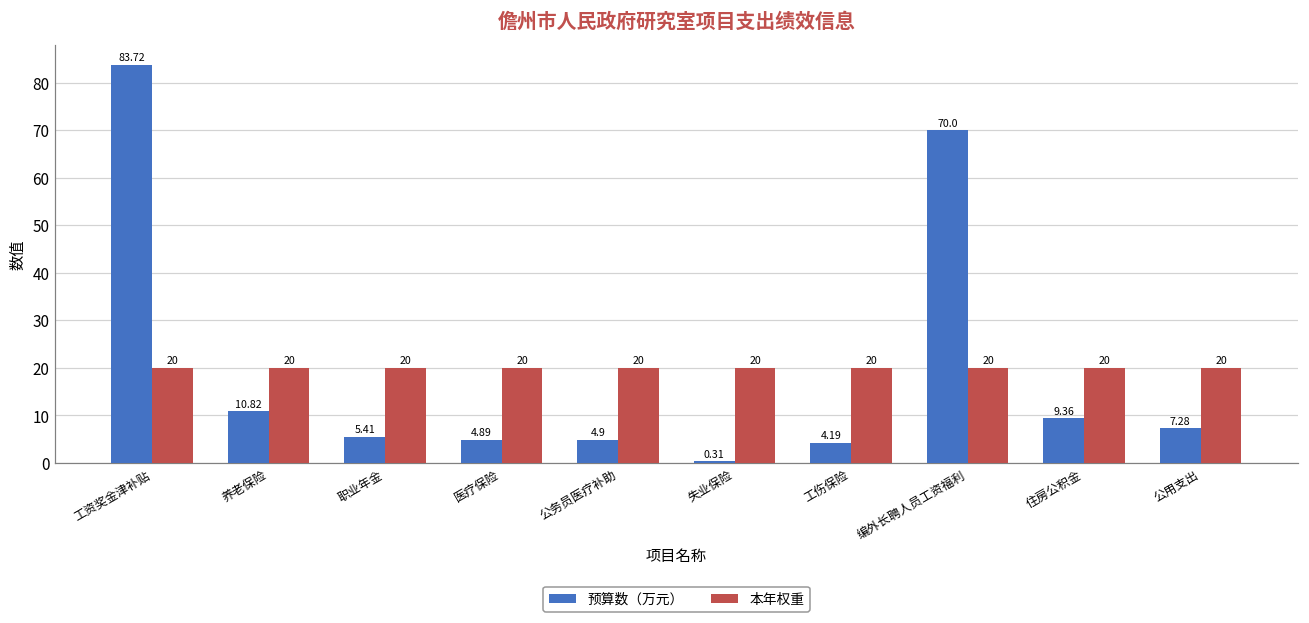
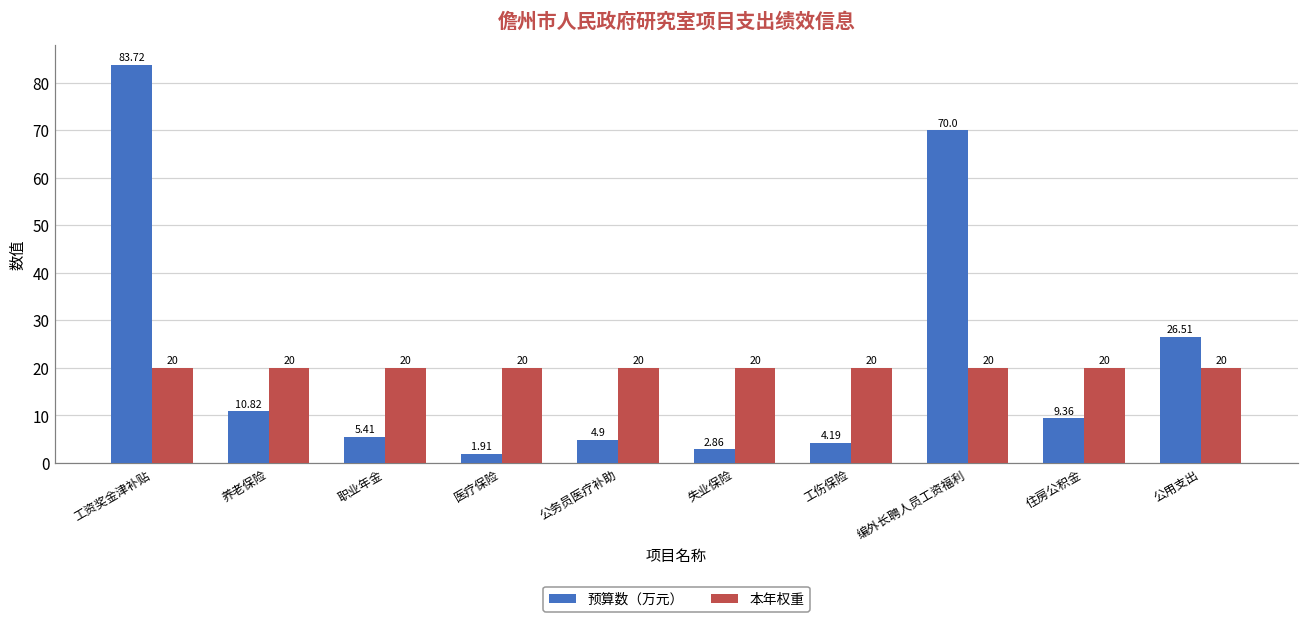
  {
    "预算数（万元）": {
      "工资奖金津补贴": 83.72,
      "养老保险": 10.82,
      "职业年金": 5.41,
-     "医疗保险": 4.89,
+     "医疗保险": 1.91,
      "公务员医疗补助": 4.9,
-     "失业保险": 0.31,
+     "失业保险": 2.86,
      "工伤保险": 4.19,
      "编外长聘人员工资福利": 70.0,
      "住房公积金": 9.36,
-     "公用支出": 7.28
+     "公用支出": 26.51
    },
    "本年权重": {
      "工资奖金津补贴": 20,
      "养老保险": 20,
      "职业年金": 20,
      "医疗保险": 20,
      "公务员医疗补助": 20,
      "失业保险": 20,
      "工伤保险": 20,
      "编外长聘人员工资福利": 20,
      "住房公积金": 20,
      "公用支出": 20
    }
  }
